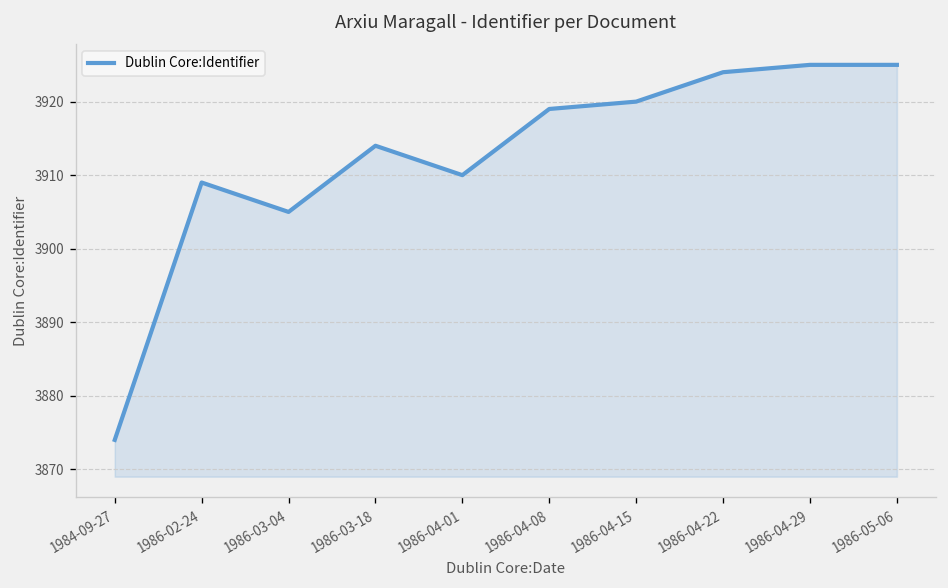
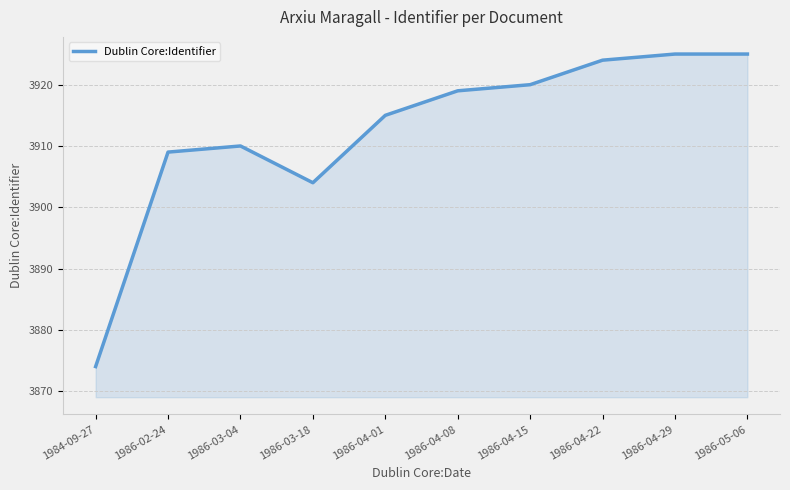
  {
    "1984-09-27": 3874,
    "1986-02-24": 3909,
-   "1986-03-04": 3905,
-   "1986-03-18": 3914,
-   "1986-04-01": 3910,
+   "1986-03-04": 3910,
+   "1986-03-18": 3904,
+   "1986-04-01": 3915,
    "1986-04-08": 3919,
    "1986-04-15": 3920,
    "1986-04-22": 3924,
    "1986-04-29": 3925,
    "1986-05-06": 3925
  }
